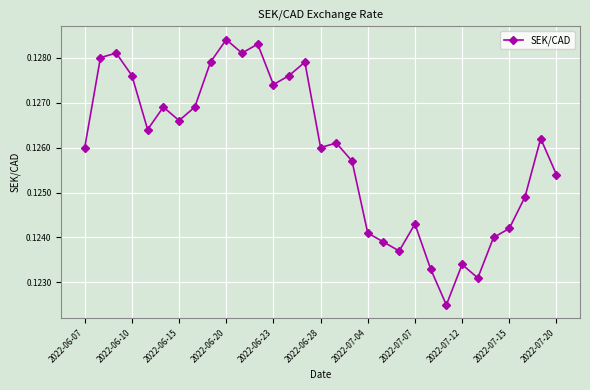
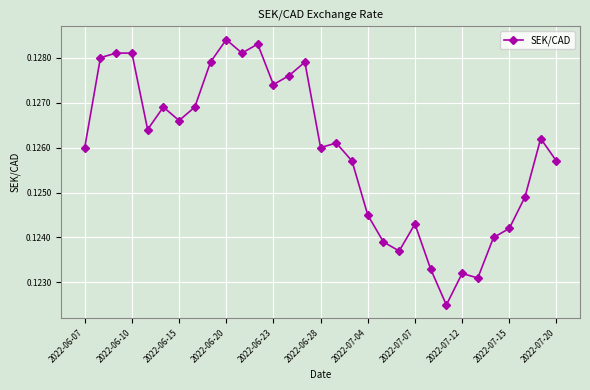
  {
    "2022-06-07": 0.1260,
-   "2022-06-10": 0.1276,
+   "2022-06-10": 0.1281,
    "2022-06-15": 0.1266,
    "2022-06-20": 0.1284,
    "2022-06-23": 0.1274,
    "2022-06-28": 0.1260,
-   "2022-07-04": 0.1241,
+   "2022-07-04": 0.1245,
    "2022-07-07": 0.1243,
-   "2022-07-12": 0.1234,
+   "2022-07-12": 0.1232,
    "2022-07-15": 0.1242,
-   "2022-07-20": 0.1254
+   "2022-07-20": 0.1257
  }
